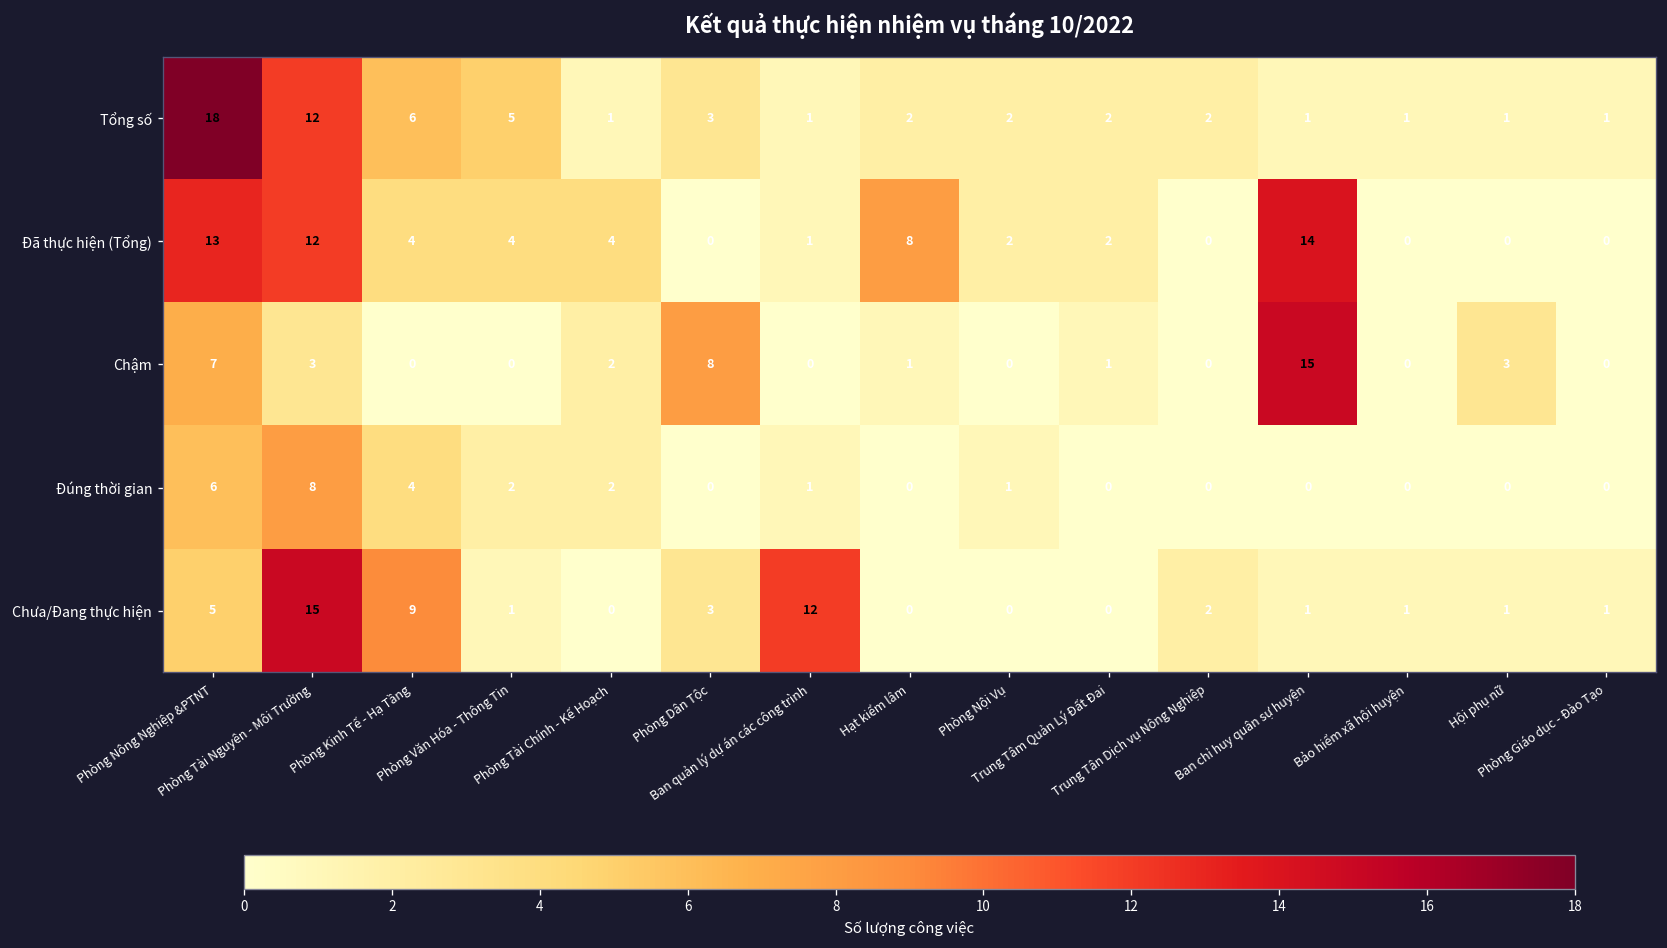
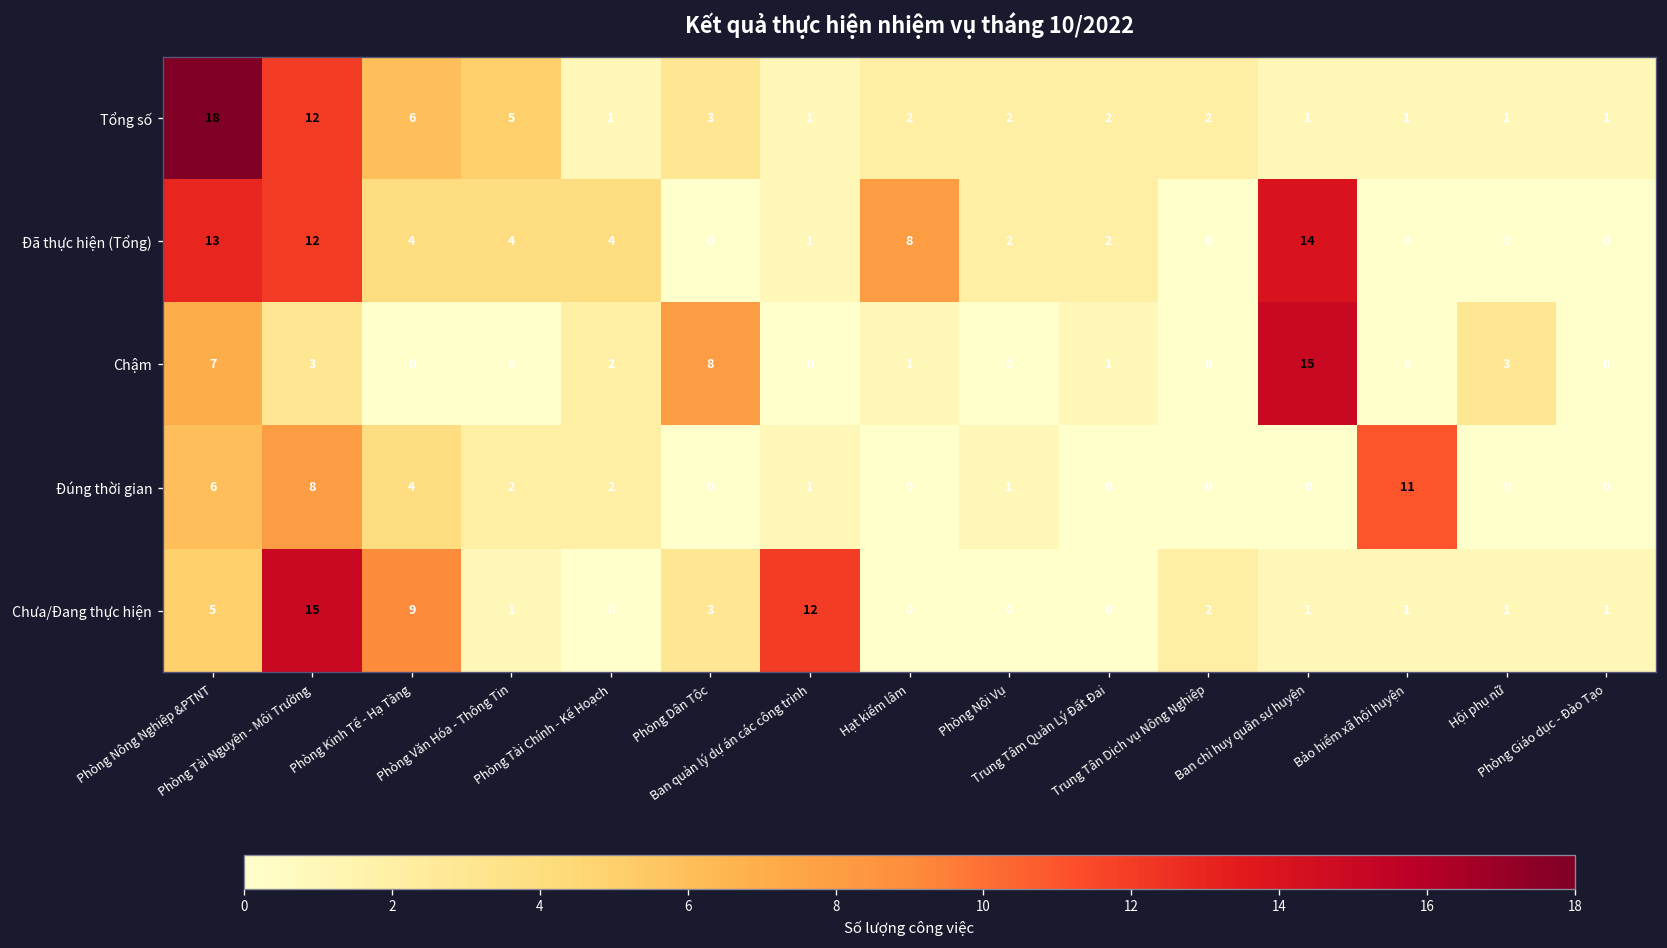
  {
    "Tổng số": {
      "Phòng Nông Nghiệp &PTNT": 18,
      "Phòng Tài Nguyên - Môi Trường": 12,
      "Phòng Kinh Tế - Hạ Tầng": 6,
      "Phòng Văn Hóa - Thông Tin": 5,
      "Phòng Tài Chính - Kế Hoạch": 1,
      "Phòng Dân Tộc": 3,
      "Ban quản lý dự án các công trình": 1,
      "Hạt kiểm lâm": 2,
      "Phòng Nội Vụ": 2,
      "Trung Tâm Quản Lý Đất Đai": 2,
      "Trung Tân Dịch vụ Nông Nghiệp": 2,
      "Ban chỉ huy quân sự huyện": 1,
      "Bảo hiểm xã hội huyện": 1,
      "Hội phụ nữ": 1,
      "Phòng Giáo dục - Đào Tạo": 1
    },
    "Đã thực hiện (Tổng)": {
      "Phòng Nông Nghiệp &PTNT": 13,
      "Phòng Tài Nguyên - Môi Trường": 12,
      "Phòng Kinh Tế - Hạ Tầng": 4,
      "Phòng Văn Hóa - Thông Tin": 4,
      "Phòng Tài Chính - Kế Hoạch": 4,
      "Phòng Dân Tộc": 0,
      "Ban quản lý dự án các công trình": 1,
      "Hạt kiểm lâm": 8,
      "Phòng Nội Vụ": 2,
      "Trung Tâm Quản Lý Đất Đai": 2,
      "Trung Tân Dịch vụ Nông Nghiệp": 0,
      "Ban chỉ huy quân sự huyện": 14,
      "Bảo hiểm xã hội huyện": 0,
      "Hội phụ nữ": 0,
      "Phòng Giáo dục - Đào Tạo": 0
    },
    "Chậm": {
      "Phòng Nông Nghiệp &PTNT": 7,
      "Phòng Tài Nguyên - Môi Trường": 3,
      "Phòng Kinh Tế - Hạ Tầng": 0,
      "Phòng Văn Hóa - Thông Tin": 0,
      "Phòng Tài Chính - Kế Hoạch": 2,
      "Phòng Dân Tộc": 8,
      "Ban quản lý dự án các công trình": 0,
      "Hạt kiểm lâm": 1,
      "Phòng Nội Vụ": 0,
      "Trung Tâm Quản Lý Đất Đai": 1,
      "Trung Tân Dịch vụ Nông Nghiệp": 0,
      "Ban chỉ huy quân sự huyện": 15,
      "Bảo hiểm xã hội huyện": 0,
      "Hội phụ nữ": 3,
      "Phòng Giáo dục - Đào Tạo": 0
    },
    "Đúng thời gian": {
      "Phòng Nông Nghiệp &PTNT": 6,
      "Phòng Tài Nguyên - Môi Trường": 8,
      "Phòng Kinh Tế - Hạ Tầng": 4,
      "Phòng Văn Hóa - Thông Tin": 2,
      "Phòng Tài Chính - Kế Hoạch": 2,
      "Phòng Dân Tộc": 0,
      "Ban quản lý dự án các công trình": 1,
      "Hạt kiểm lâm": 0,
      "Phòng Nội Vụ": 1,
      "Trung Tâm Quản Lý Đất Đai": 0,
      "Trung Tân Dịch vụ Nông Nghiệp": 0,
      "Ban chỉ huy quân sự huyện": 0,
-     "Bảo hiểm xã hội huyện": 0,
+     "Bảo hiểm xã hội huyện": 11,
      "Hội phụ nữ": 0,
      "Phòng Giáo dục - Đào Tạo": 0
    },
    "Chưa/Đang thực hiện": {
      "Phòng Nông Nghiệp &PTNT": 5,
      "Phòng Tài Nguyên - Môi Trường": 15,
      "Phòng Kinh Tế - Hạ Tầng": 9,
      "Phòng Văn Hóa - Thông Tin": 1,
      "Phòng Tài Chính - Kế Hoạch": 0,
      "Phòng Dân Tộc": 3,
      "Ban quản lý dự án các công trình": 12,
      "Hạt kiểm lâm": 0,
      "Phòng Nội Vụ": 0,
      "Trung Tâm Quản Lý Đất Đai": 0,
      "Trung Tân Dịch vụ Nông Nghiệp": 2,
      "Ban chỉ huy quân sự huyện": 1,
      "Bảo hiểm xã hội huyện": 1,
      "Hội phụ nữ": 1,
      "Phòng Giáo dục - Đào Tạo": 1
    }
  }
